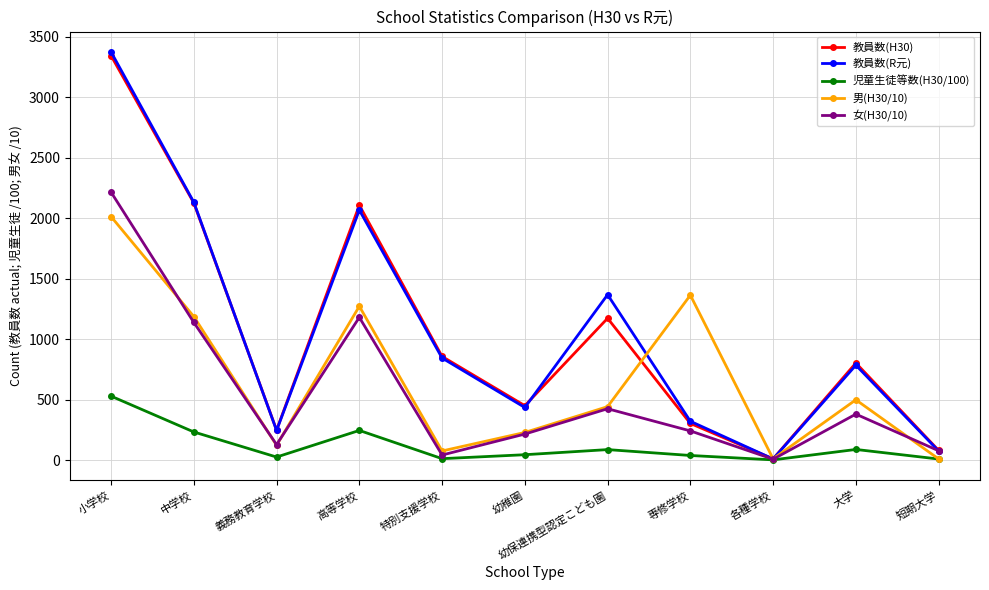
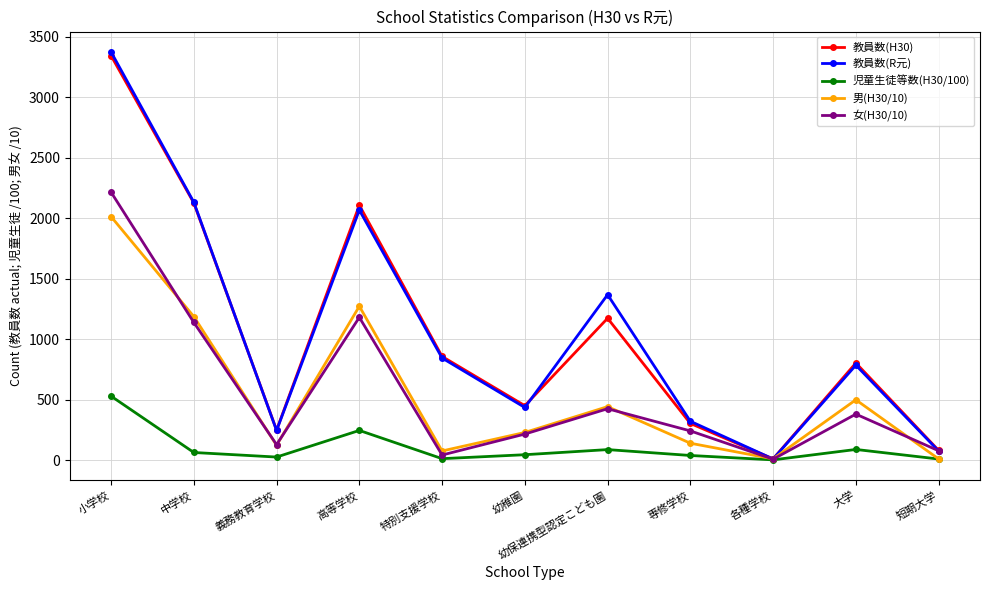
  {
    "教員数(H30)": {
      "小学校": 3350,
      "高等学校": 2110,
      "幼保連携型認定こども園": 1170
    },
    "教員数(R元)": {
      "小学校": 3380,
      "高等学校": 2070,
      "幼保連携型認定こども園": 1370
    },
    "児童生徒等数(H30/100)": {
      "小学校": 530,
-     "中学校": 230,
+     "中学校": 60,
      "義務教育学校": 30,
      "高等学校": 250,
      "特別支援学校": 10,
      "幼稚園": 40,
      "幼保連携型認定こども園": 90,
      "専修学校": 40,
      "大学": 90
    },
    "男(H30/10)": {
      "小学校": 2010,
      "中学校": 1190,
      "高等学校": 1270,
      "特別支援学校": 80,
-     "専修学校": 1360,
+     "専修学校": 140,
      "大学": 500
    },
    "女(H30/10)": {
      "小学校": 2220,
      "中学校": 1140,
      "高等学校": 1180,
      "特別支援学校": 40,
      "専修学校": 240,
      "大学": 380
    }
  }
